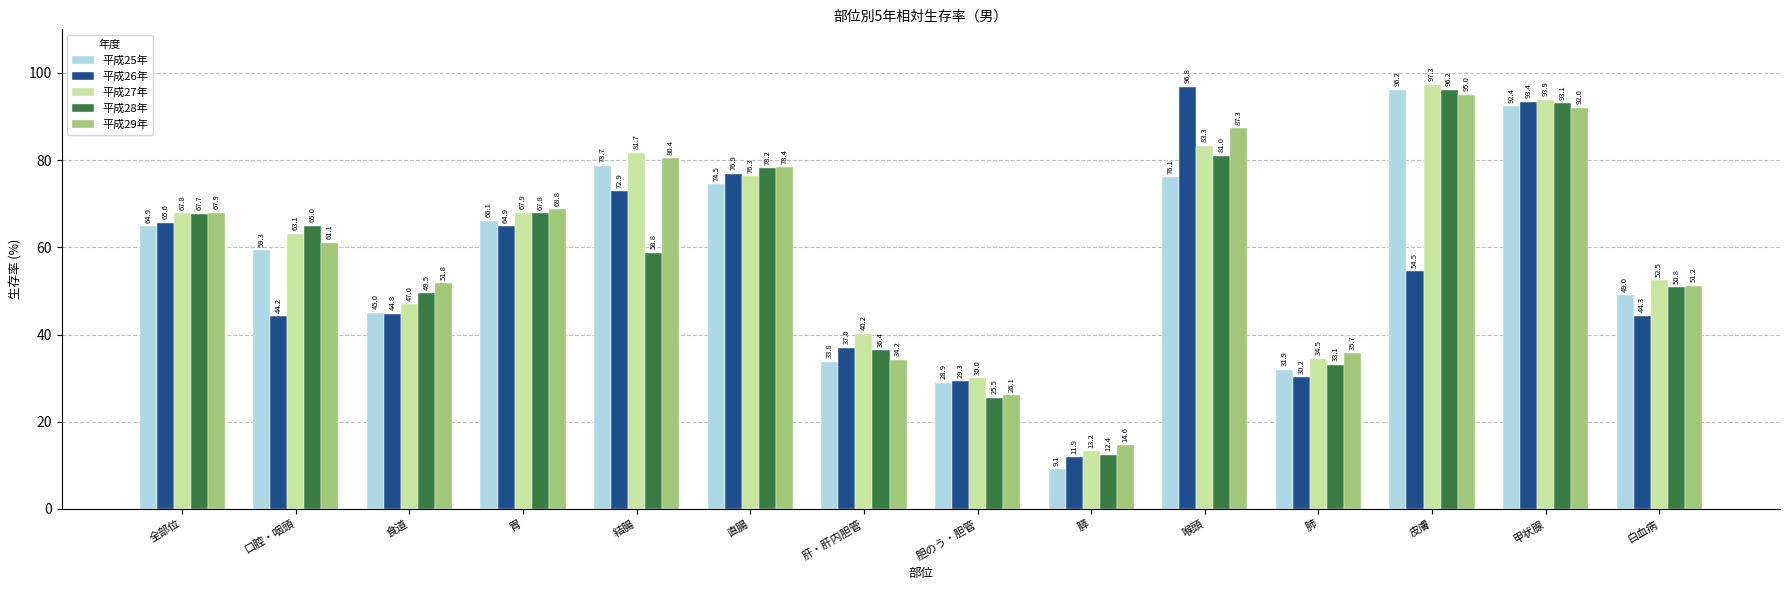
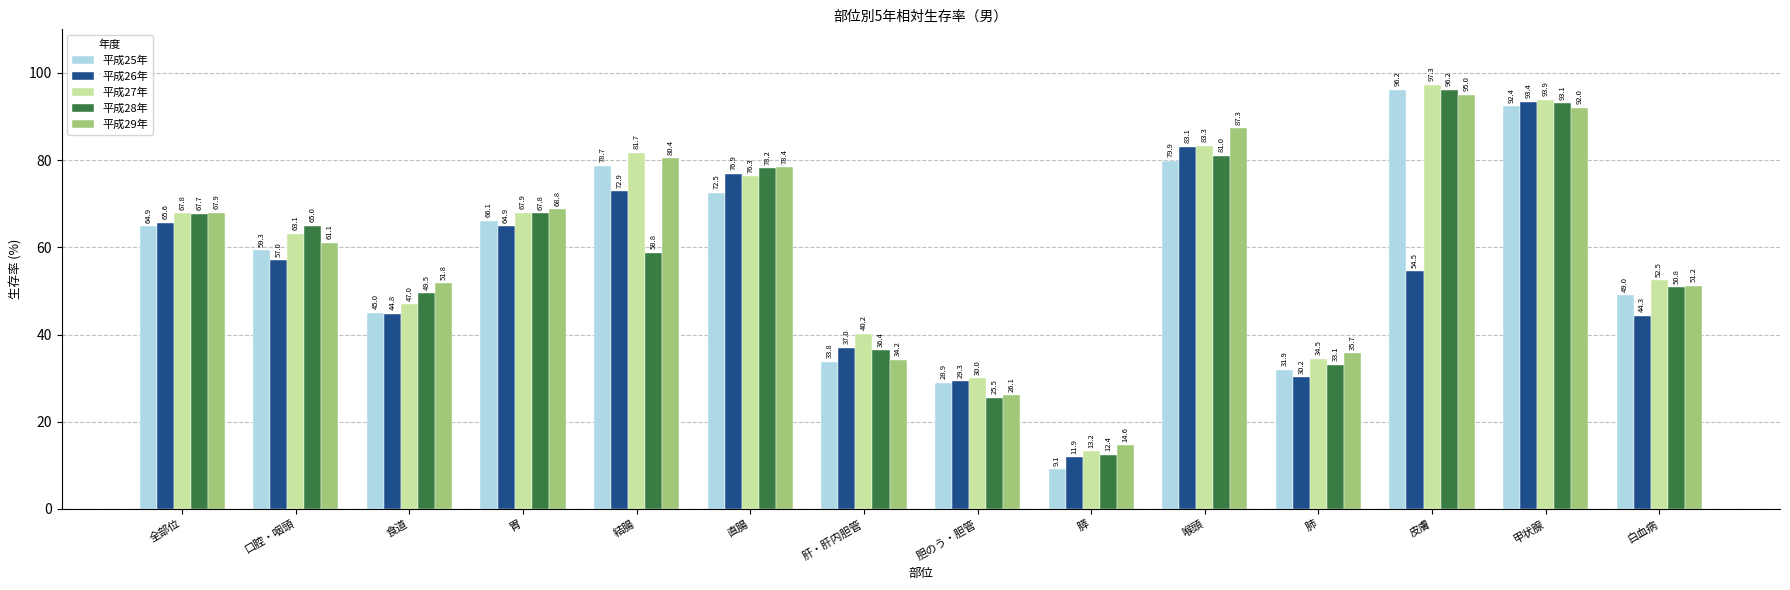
  {
    "平成25年": {
      "全部位": 64.9,
      "口腔・咽頭": 59.3,
      "食道": 45.0,
      "胃": 66.1,
      "結腸": 78.7,
-     "直腸": 74.5,
+     "直腸": 72.5,
      "肝・肝内胆管": 33.8,
      "胆のう・胆管": 28.9,
      "膵": 9.1,
-     "喉頭": 76.1,
+     "喉頭": 79.9,
      "肺": 31.9,
      "皮膚": 96.2,
      "甲状腺": 92.4,
      "白血病": 49.0
    },
    "平成26年": {
      "全部位": 65.6,
-     "口腔・咽頭": 44.2,
+     "口腔・咽頭": 57.0,
      "食道": 44.8,
      "胃": 64.9,
      "結腸": 72.9,
      "直腸": 76.9,
      "肝・肝内胆管": 37.0,
      "胆のう・胆管": 29.3,
      "膵": 11.9,
-     "喉頭": 96.8,
+     "喉頭": 83.1,
      "肺": 30.2,
      "皮膚": 54.5,
      "甲状腺": 93.4,
      "白血病": 44.3
    },
    "平成27年": {
      "全部位": 67.8,
      "口腔・咽頭": 63.1,
      "食道": 47.0,
      "胃": 67.9,
      "結腸": 81.7,
      "直腸": 76.3,
      "肝・肝内胆管": 40.2,
      "胆のう・胆管": 30.0,
      "膵": 13.2,
      "喉頭": 83.3,
      "肺": 34.5,
      "皮膚": 97.3,
      "甲状腺": 93.9,
      "白血病": 52.5
    },
    "平成28年": {
      "全部位": 67.7,
      "口腔・咽頭": 65.0,
      "食道": 49.5,
      "胃": 67.8,
      "結腸": 58.8,
      "直腸": 78.2,
      "肝・肝内胆管": 36.4,
      "胆のう・胆管": 25.5,
      "膵": 12.4,
      "喉頭": 81.0,
      "肺": 33.1,
      "皮膚": 96.2,
      "甲状腺": 93.1,
      "白血病": 50.8
    },
    "平成29年": {
      "全部位": 67.9,
      "口腔・咽頭": 61.1,
      "食道": 51.8,
      "胃": 68.8,
      "結腸": 80.4,
      "直腸": 78.4,
      "肝・肝内胆管": 34.2,
      "胆のう・胆管": 26.1,
      "膵": 14.6,
      "喉頭": 87.3,
      "肺": 35.7,
      "皮膚": 95.0,
      "甲状腺": 92.0,
      "白血病": 51.2
    }
  }
